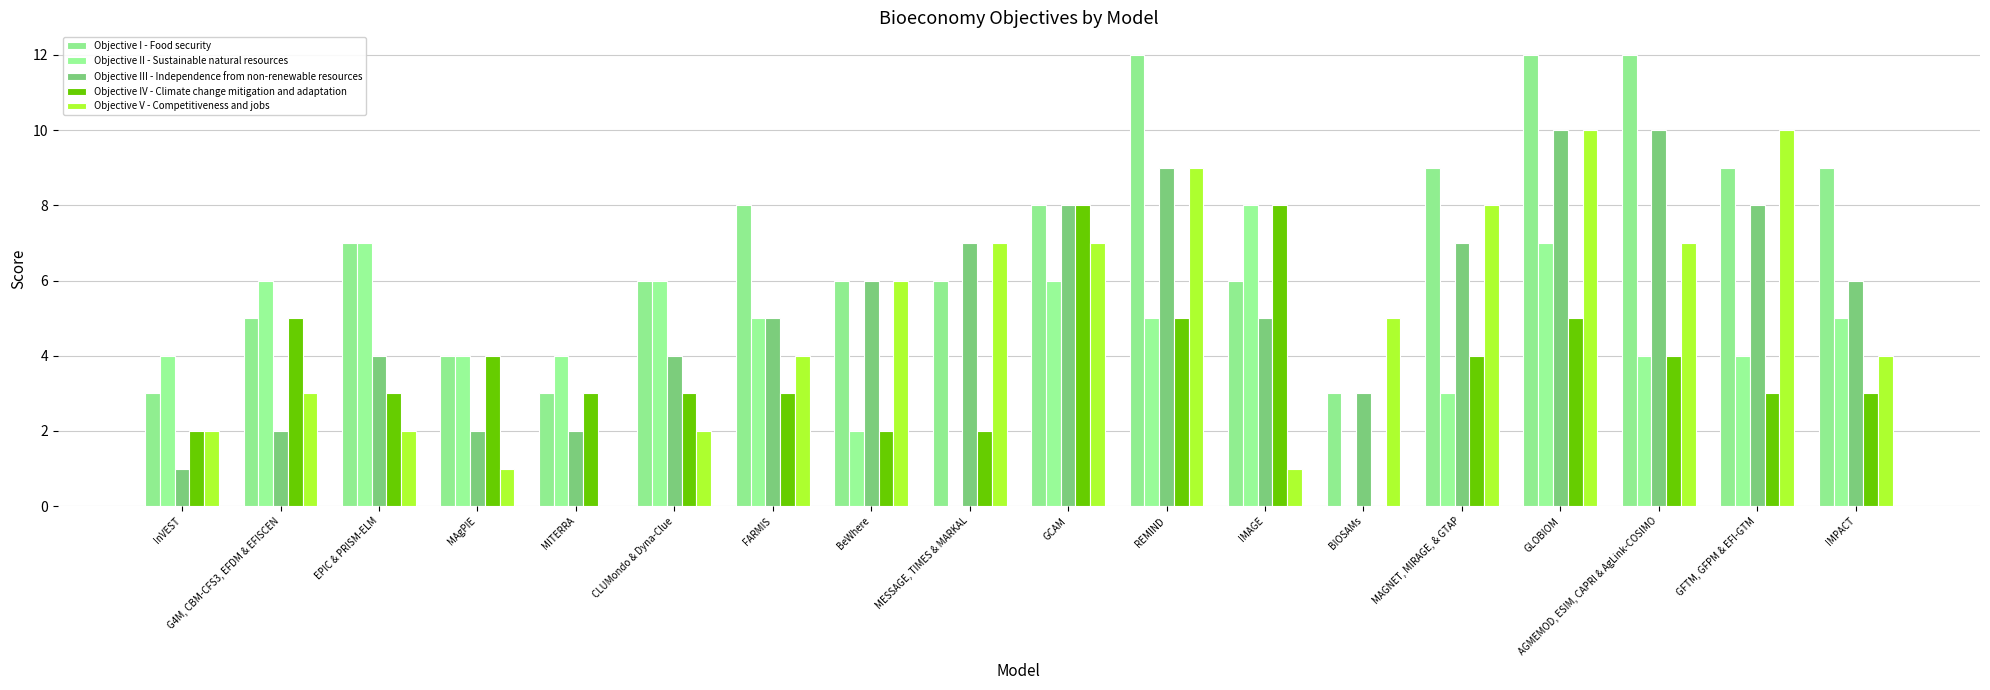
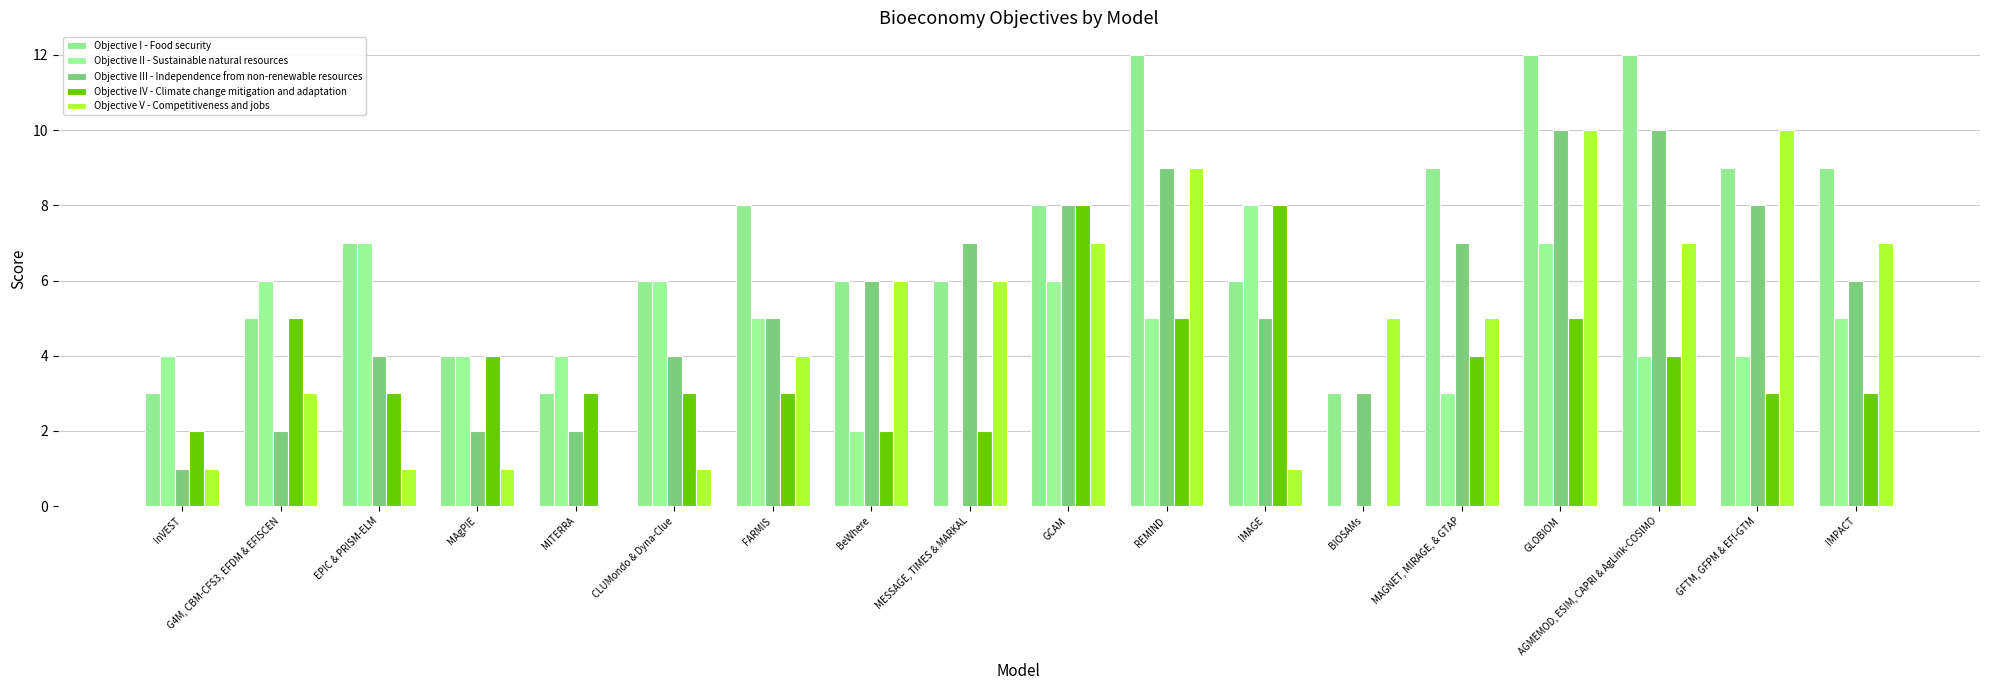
  {
    "Objective IV - Climate change mitigation and adaptation": {
      "InVEST": 2,
      "G4M, CBM-CFS3, EFDM & EFISCEN": 5,
      "EPIC & PRISM-ELM": 3,
      "MAgPIE": 4,
      "MITERRA": 3,
      "CLUMondo & Dyna-Clue": 3,
      "FARMIS": 3,
      "BeWhere": 2,
      "MESSAGE, TIMES & MARKAL": 2,
      "GCAM": 8,
      "REMIND": 5,
      "IMAGE": 8,
      "BIOSAMs": 0,
      "MAGNET, MIRAGE, & GTAP": 4,
      "GLOBIOM": 5,
      "AGMEMOD, ESIM, CAPRI & AgLink-COSIMO": 4,
      "GFTM, GFPM & EFI-GTM": 3,
      "IMPACT": 3
    },
    "Objective V - Competitiveness and jobs": {
-     "InVEST": 2,
+     "InVEST": 1,
      "G4M, CBM-CFS3, EFDM & EFISCEN": 3,
-     "EPIC & PRISM-ELM": 2,
+     "EPIC & PRISM-ELM": 1,
      "MAgPIE": 1,
      "MITERRA": 0,
-     "CLUMondo & Dyna-Clue": 2,
+     "CLUMondo & Dyna-Clue": 1,
      "FARMIS": 4,
      "BeWhere": 6,
-     "MESSAGE, TIMES & MARKAL": 7,
+     "MESSAGE, TIMES & MARKAL": 6,
      "GCAM": 7,
      "REMIND": 9,
      "IMAGE": 1,
      "BIOSAMs": 5,
-     "MAGNET, MIRAGE, & GTAP": 8,
+     "MAGNET, MIRAGE, & GTAP": 5,
      "GLOBIOM": 10,
      "AGMEMOD, ESIM, CAPRI & AgLink-COSIMO": 7,
      "GFTM, GFPM & EFI-GTM": 10,
-     "IMPACT": 4
+     "IMPACT": 7
    }
  }
